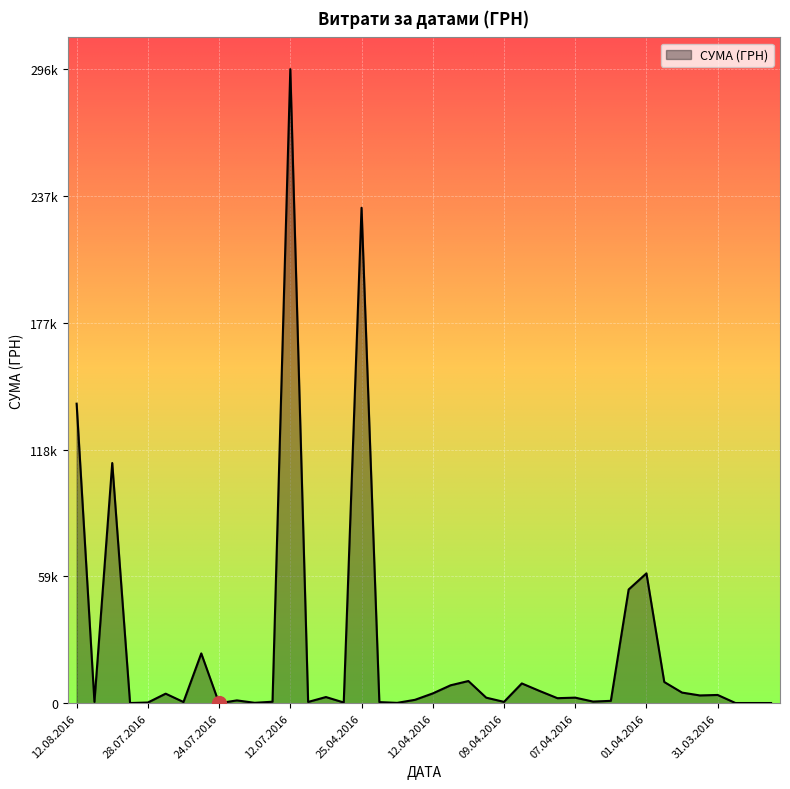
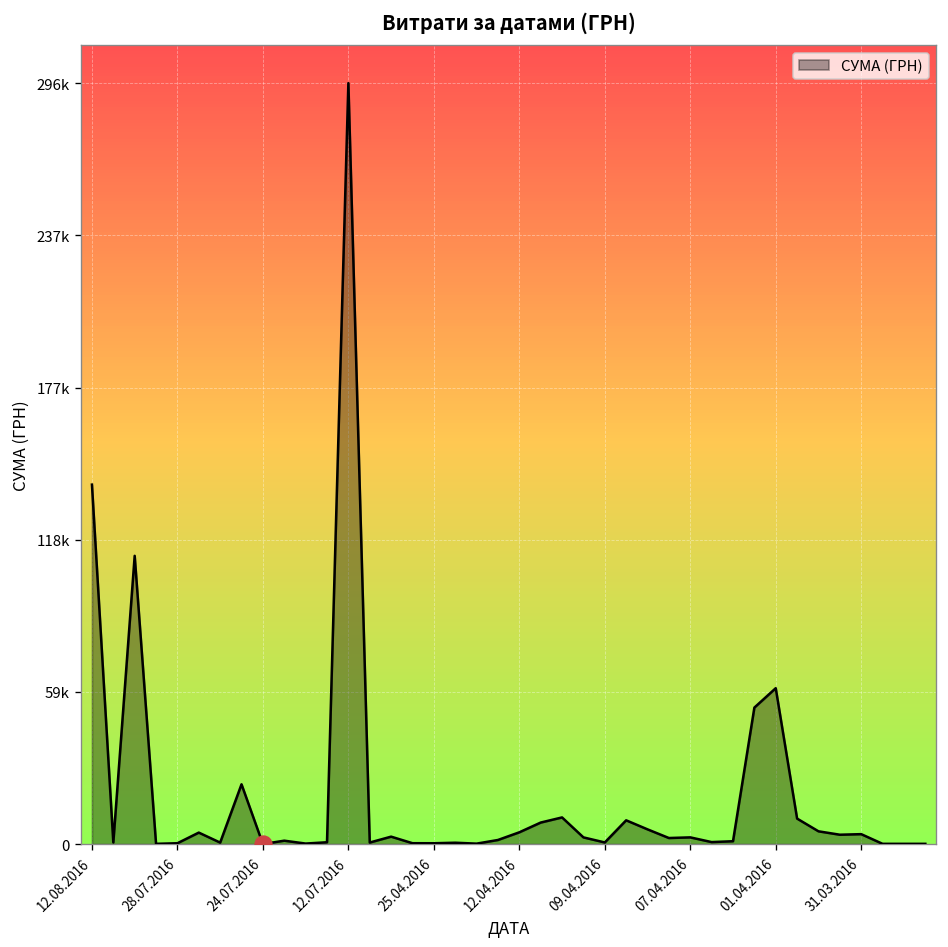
  {
    "СУМА (ГРН)": {
      "12.08.2016": 140000,
      "28.07.2016": 0,
      "12.07.2016": 296000,
-     "25.04.2016": 231000
+     "25.04.2016": 0
    }
  }
